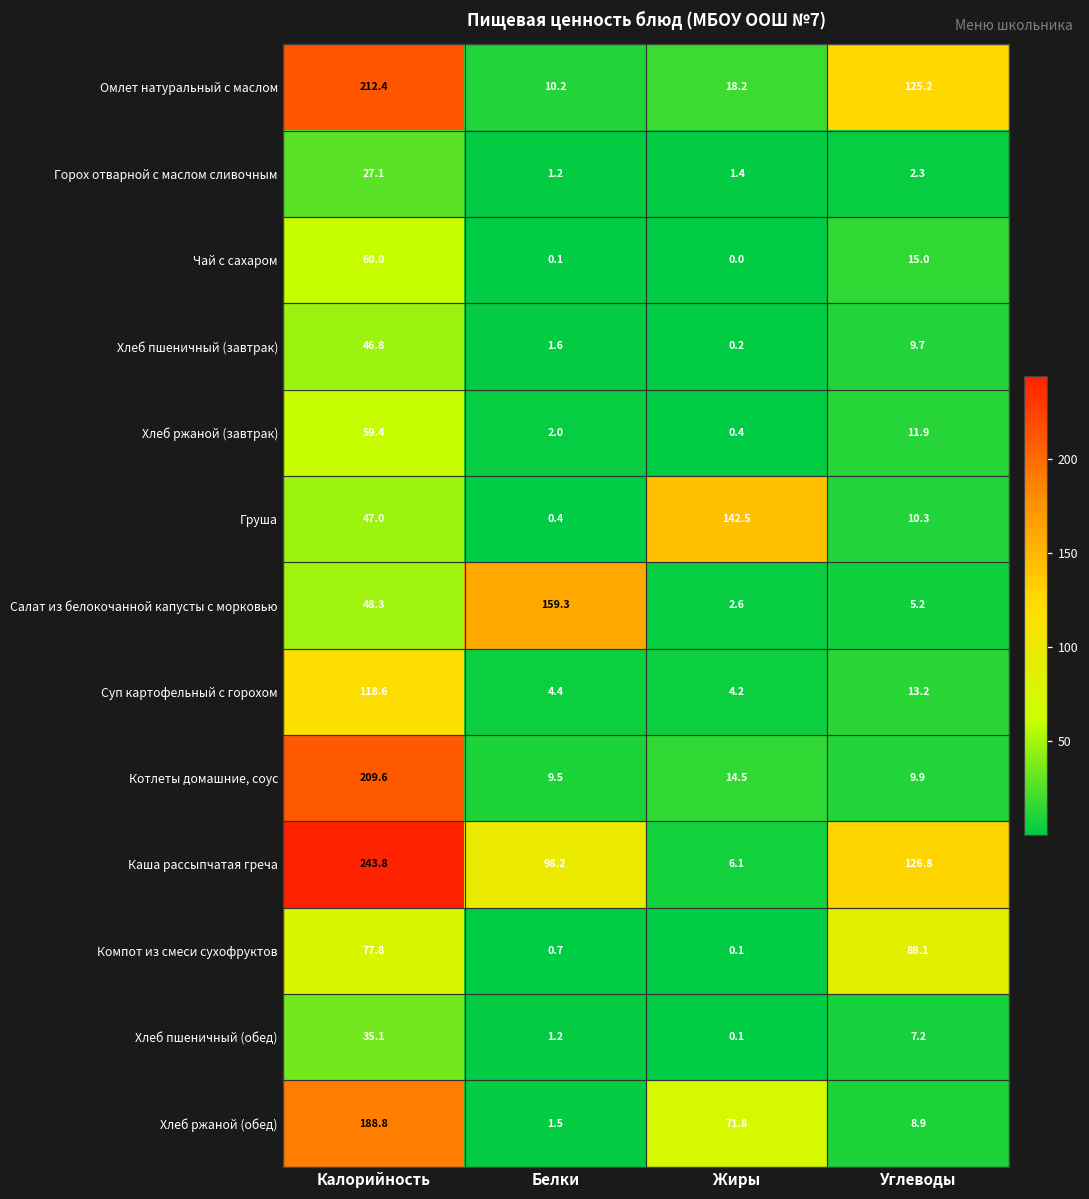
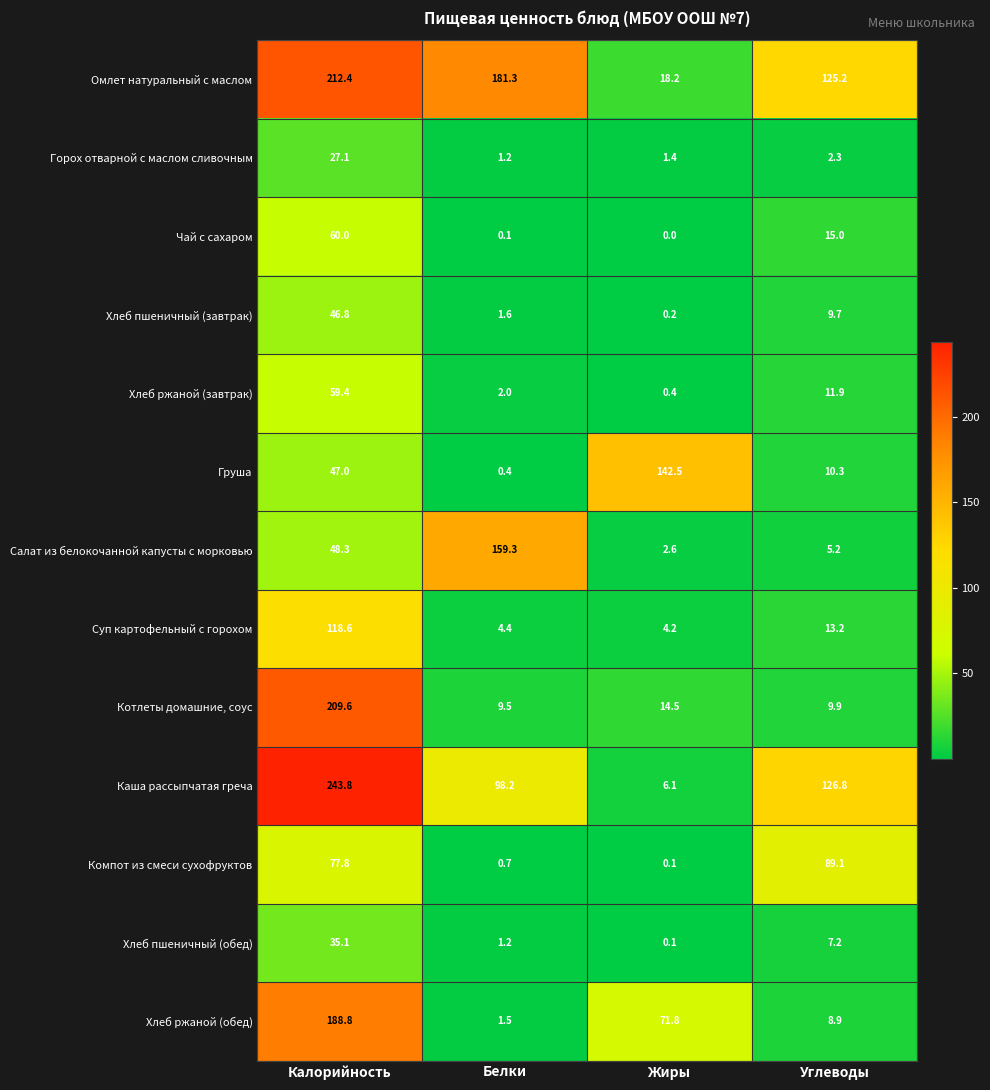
  {
    "Омлет натуральный с маслом": {
      "Калорийность": 212.4,
-     "Белки": 10.2,
+     "Белки": 181.3,
      "Жиры": 18.2,
      "Углеводы": 125.2
    },
    "Горох отварной с маслом сливочным": {
      "Калорийность": 27.1,
      "Белки": 1.2,
      "Жиры": 1.4,
      "Углеводы": 2.3
    },
    "Чай с сахаром": {
      "Калорийность": 60.0,
      "Белки": 0.1,
      "Жиры": 0.0,
      "Углеводы": 15.0
    },
    "Хлеб пшеничный (завтрак)": {
      "Калорийность": 46.8,
      "Белки": 1.6,
      "Жиры": 0.2,
      "Углеводы": 9.7
    },
    "Хлеб ржаной (завтрак)": {
      "Калорийность": 59.4,
      "Белки": 2.0,
      "Жиры": 0.4,
      "Углеводы": 11.9
    },
    "Груша": {
      "Калорийность": 47.0,
      "Белки": 0.4,
      "Жиры": 142.5,
      "Углеводы": 10.3
    },
    "Салат из белокочанной капусты с морковью": {
      "Калорийность": 48.3,
      "Белки": 159.3,
      "Жиры": 2.6,
      "Углеводы": 5.2
    },
    "Суп картофельный с горохом": {
      "Калорийность": 118.6,
      "Белки": 4.4,
      "Жиры": 4.2,
      "Углеводы": 13.2
    },
    "Котлеты домашние, соус": {
      "Калорийность": 209.6,
      "Белки": 9.5,
      "Жиры": 14.5,
      "Углеводы": 9.9
    },
    "Каша рассыпчатая греча": {
      "Калорийность": 243.8,
      "Белки": 98.2,
      "Жиры": 6.1,
      "Углеводы": 126.8
    },
    "Компот из смеси сухофруктов": {
      "Калорийность": 77.8,
      "Белки": 0.7,
      "Жиры": 0.1,
      "Углеводы": 89.1
    },
    "Хлеб пшеничный (обед)": {
      "Калорийность": 35.1,
      "Белки": 1.2,
      "Жиры": 0.1,
      "Углеводы": 7.2
    },
    "Хлеб ржаной (обед)": {
      "Калорийность": 188.8,
      "Белки": 1.5,
      "Жиры": 71.8,
      "Углеводы": 8.9
    }
  }
